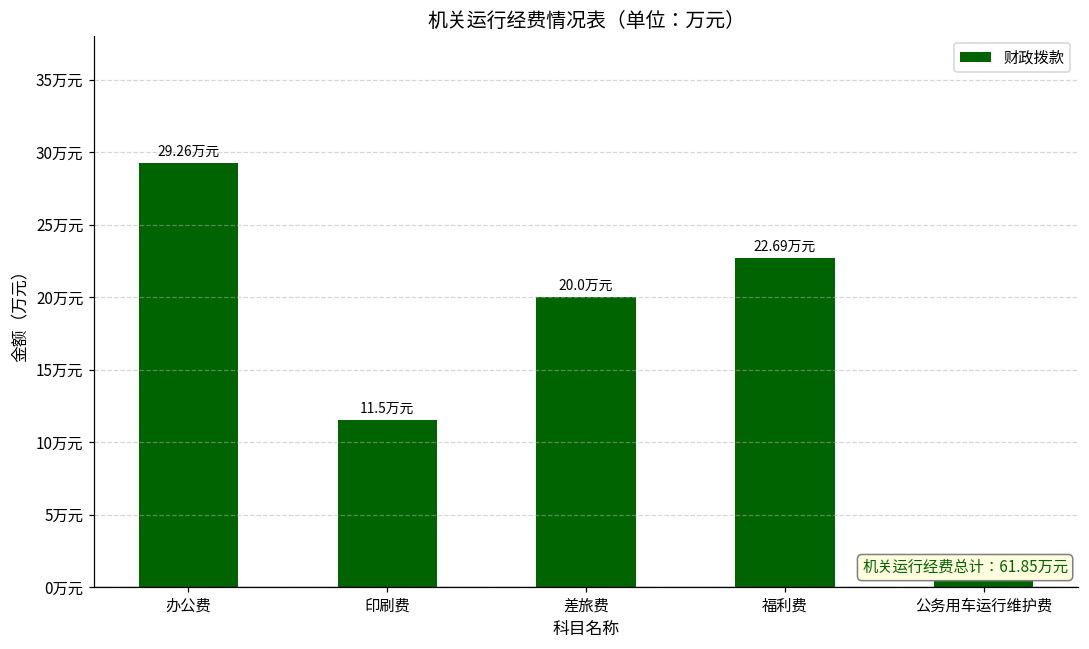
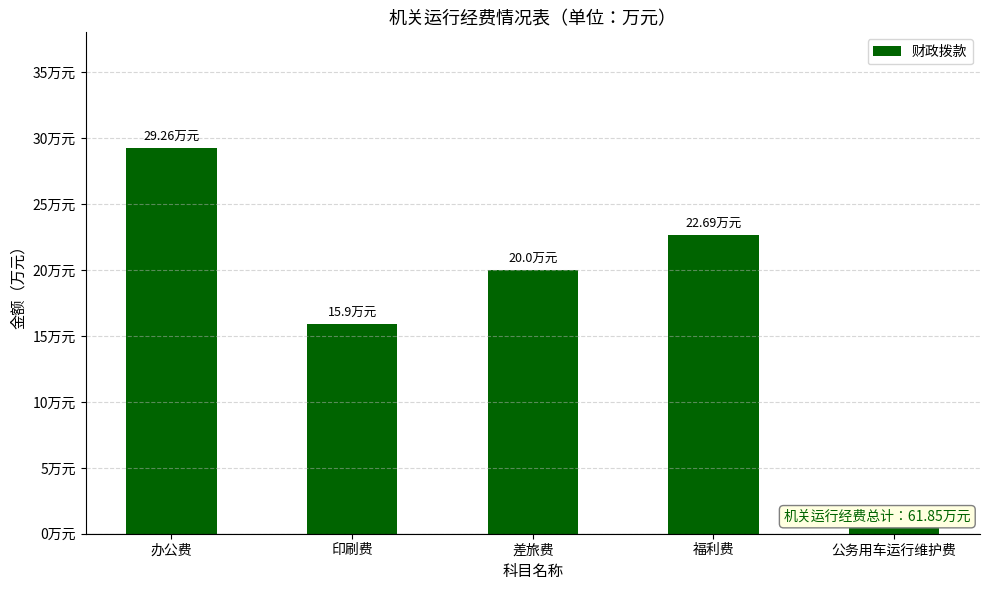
  {
    "办公费": 29.26,
-   "印刷费": 11.5,
+   "印刷费": 15.9,
    "差旅费": 20.0,
    "福利费": 22.69
  }
